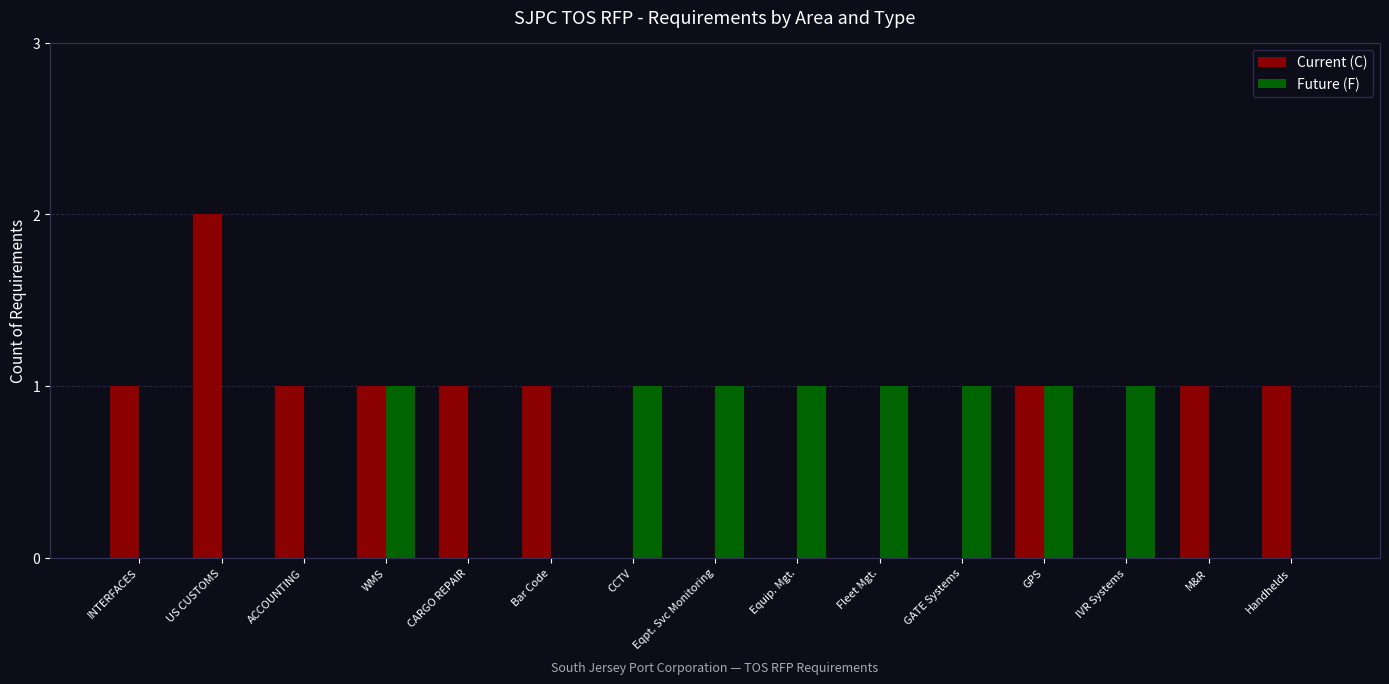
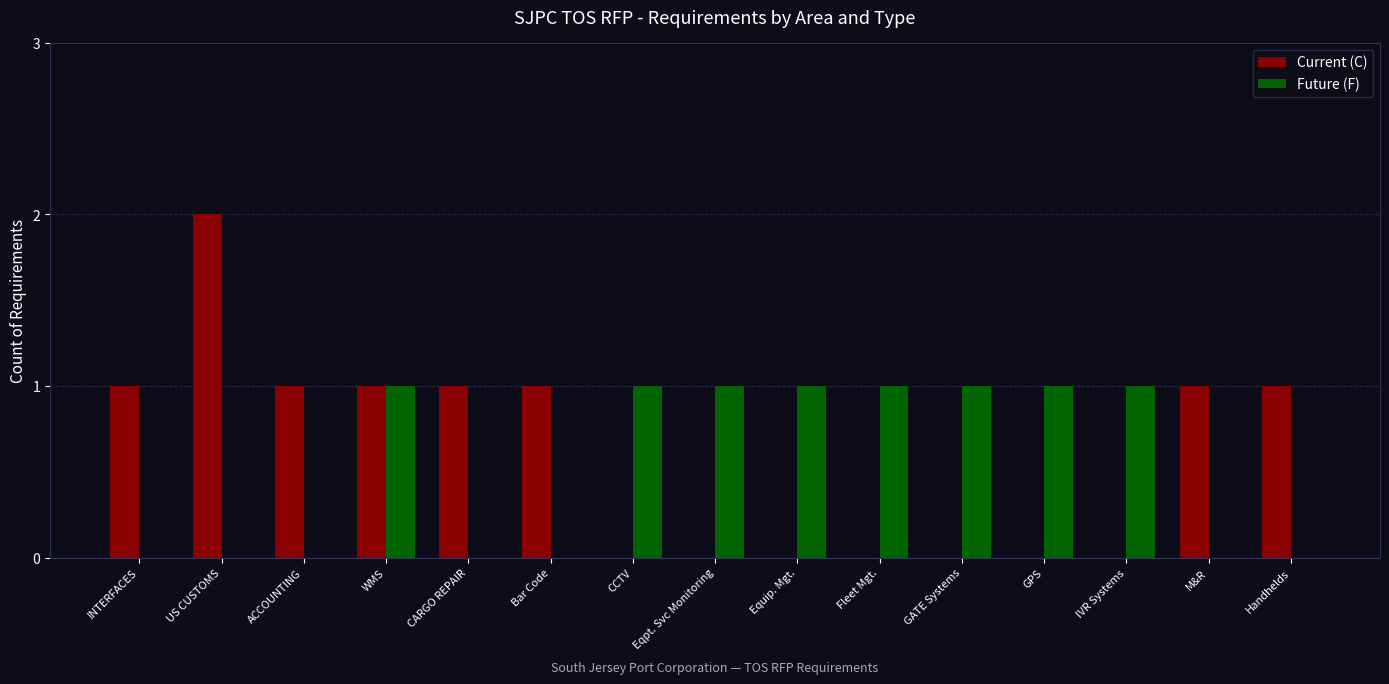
  {
    "Current (C)": {
      "INTERFACES": 1,
      "US CUSTOMS": 2,
      "ACCOUNTING": 1,
      "WMS": 1,
      "CARGO REPAIR": 1,
      "Bar Code": 1,
      "CCTV": 0,
      "Eqpt. Svc Monitoring": 0,
      "Equip. Mgt.": 0,
      "Fleet Mgt.": 0,
      "GATE Systems": 0,
-     "GPS": 1,
+     "GPS": 0,
      "IVR Systems": 0,
      "M&R": 1,
      "Handhelds": 1
    },
    "Future (F)": {
      "INTERFACES": 0,
      "US CUSTOMS": 0,
      "ACCOUNTING": 0,
      "WMS": 1,
      "CARGO REPAIR": 0,
      "Bar Code": 0,
      "CCTV": 1,
      "Eqpt. Svc Monitoring": 1,
      "Equip. Mgt.": 1,
      "Fleet Mgt.": 1,
      "GATE Systems": 1,
      "GPS": 1,
      "IVR Systems": 1,
      "M&R": 0,
      "Handhelds": 0
    }
  }
